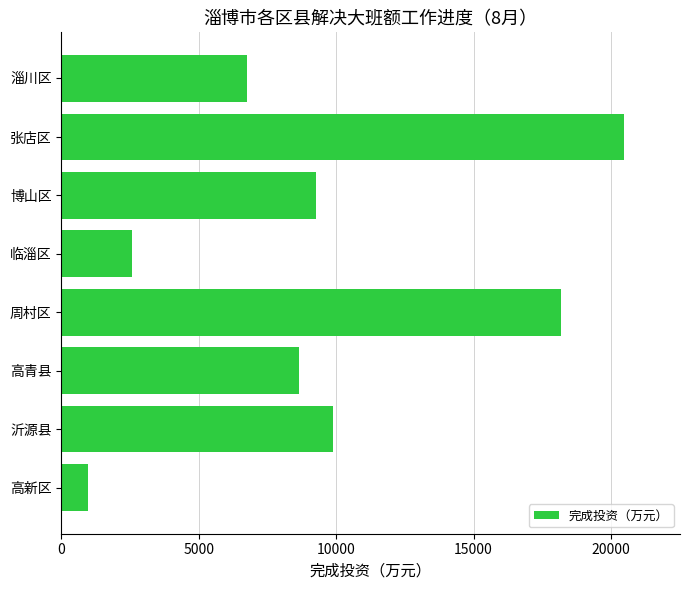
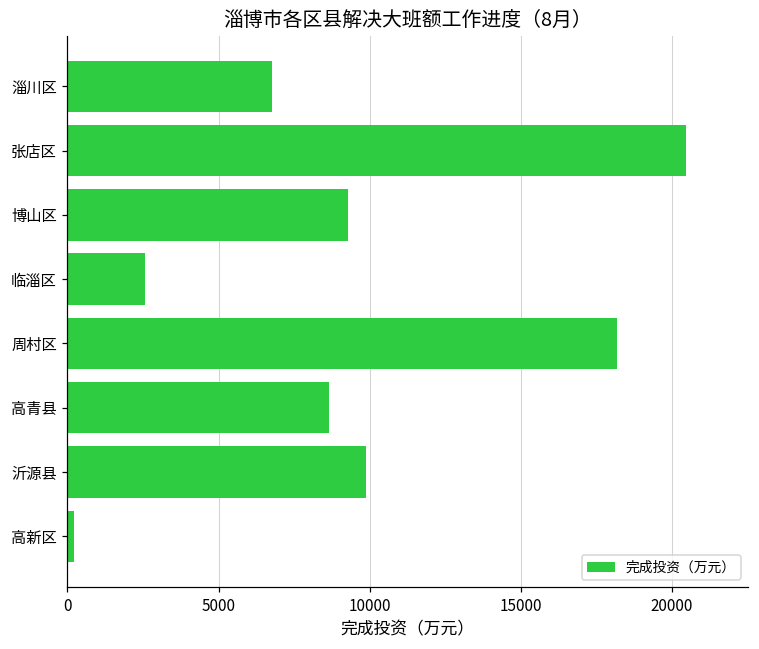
  {
    "淄川区": 6800,
    "张店区": 20500,
    "博山区": 9300,
    "临淄区": 2600,
    "周村区": 18200,
    "高青县": 8600,
    "沂源县": 9900,
-   "高新区": 1000
+   "高新区": 200
  }
